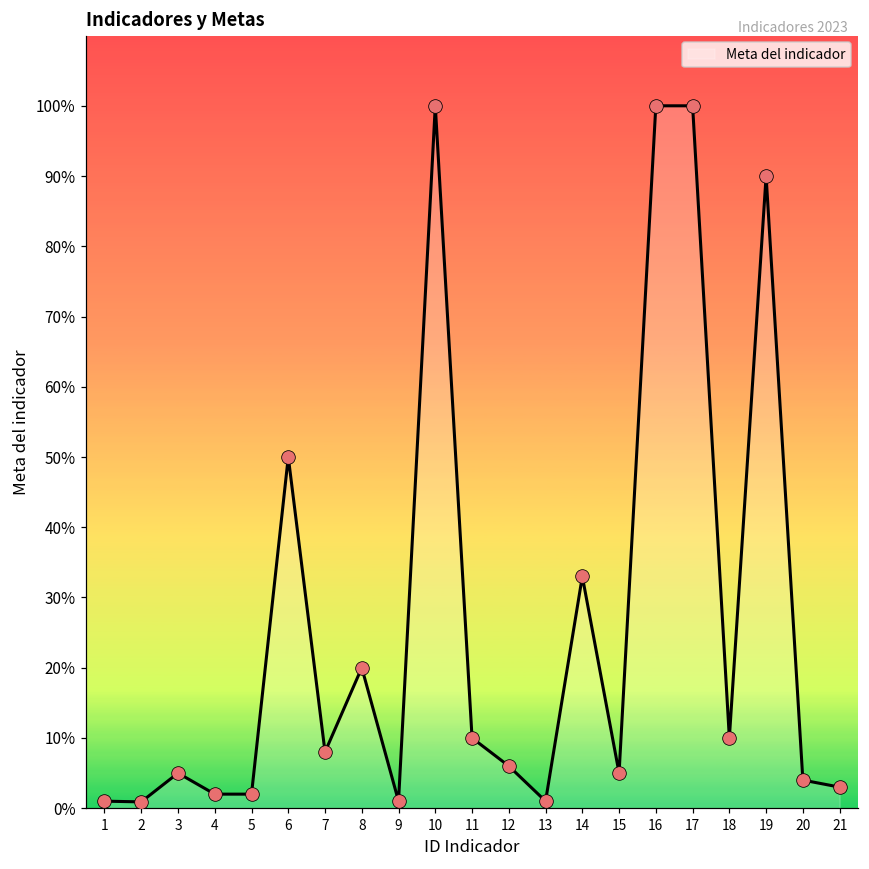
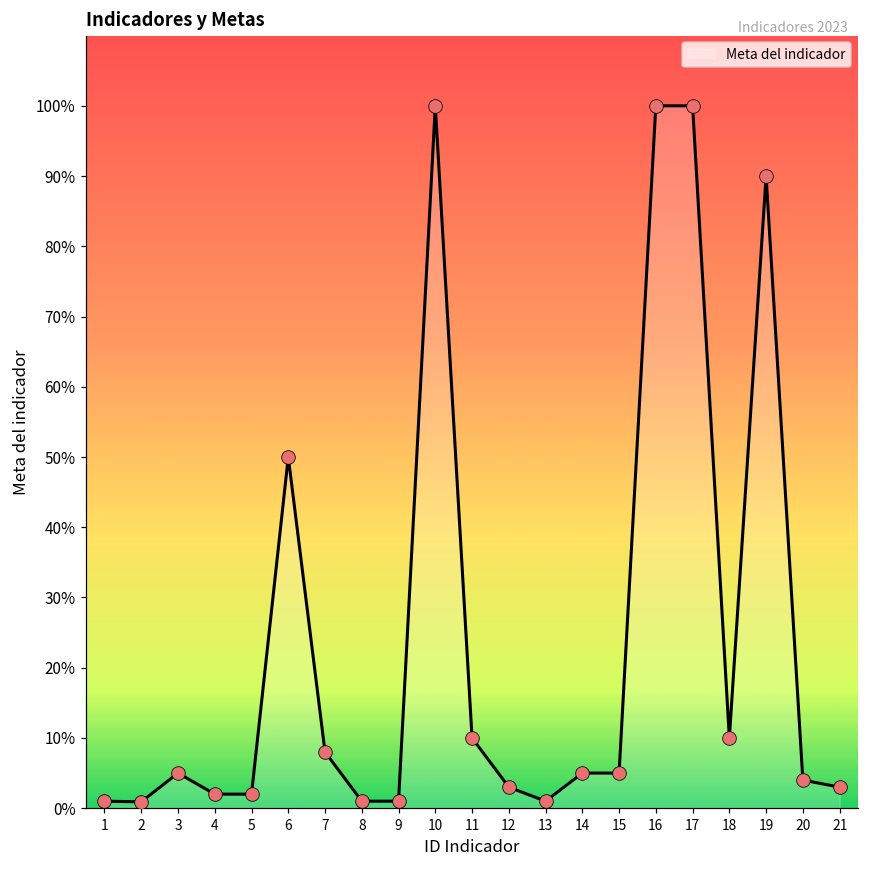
  {
    "1": "1%",
    "2": "1%",
    "3": "5%",
    "4": "2%",
    "5": "2%",
    "6": "50%",
    "7": "8%",
-   "8": "20%",
+   "8": "1%",
    "9": "1%",
    "10": "100%",
    "11": "10%",
-   "12": "6%",
+   "12": "3%",
    "13": "1%",
-   "14": "33%",
+   "14": "5%",
    "15": "5%",
    "16": "100%",
    "17": "100%",
    "18": "10%",
    "19": "90%",
    "20": "4%",
    "21": "3%"
  }
